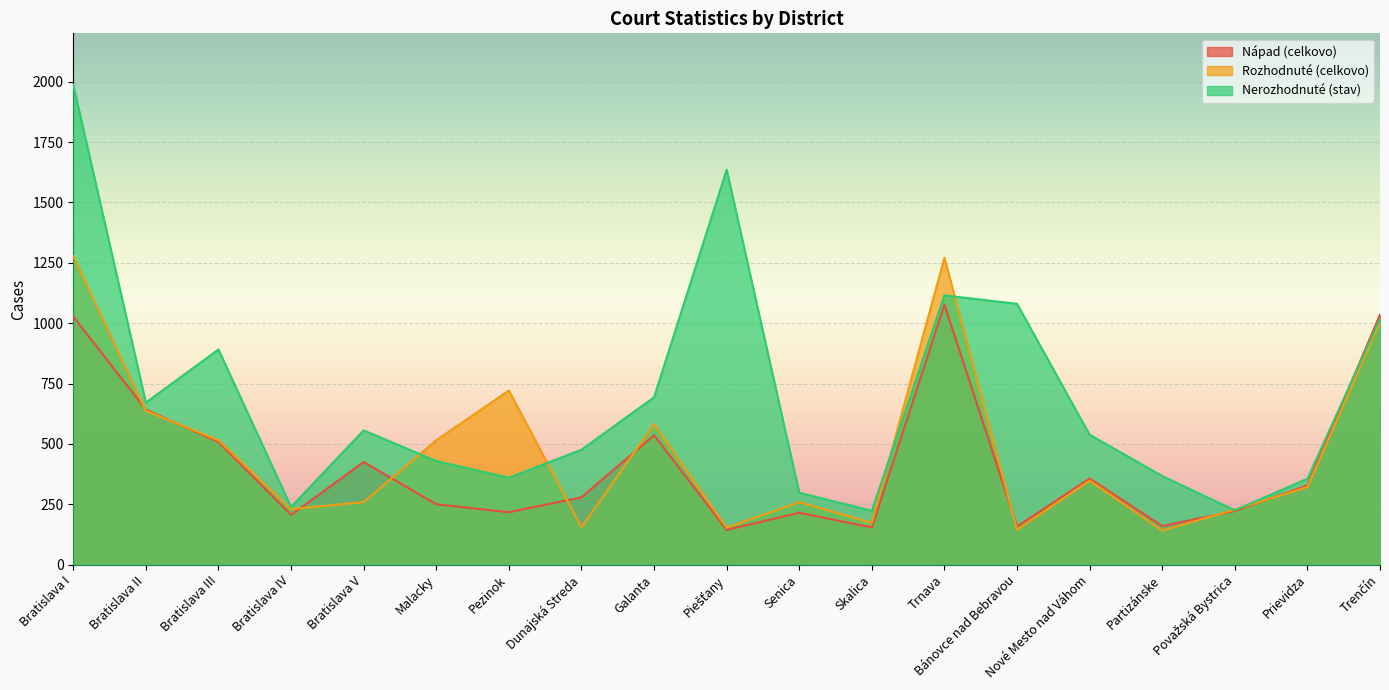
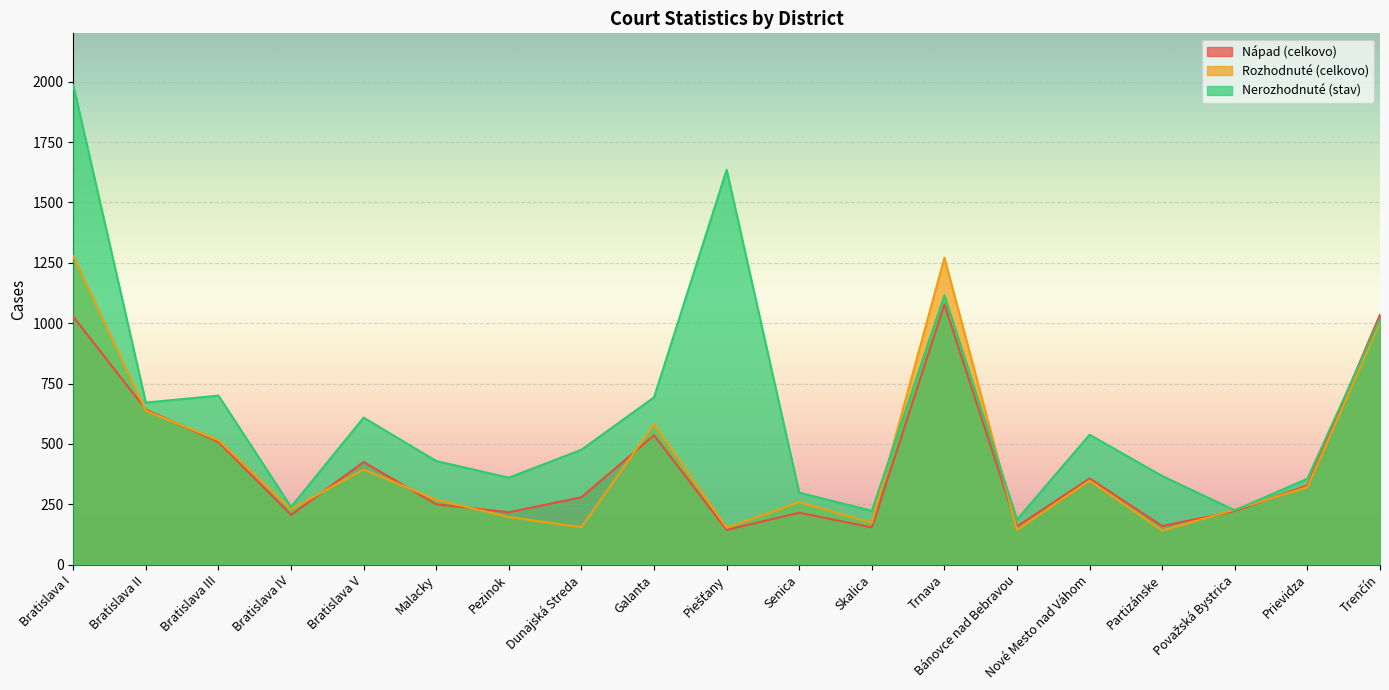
  {
    "Nápad (celkovo)": {
      "Bratislava I": 1030,
      "Bratislava IV": 210,
      "Bratislava V": 430,
      "Malacky": 250,
      "Pezinok": 220,
      "Dunajská Streda": 280,
      "Galanta": 540,
      "Senica": 220,
      "Skalica": 150,
      "Trnava": 1080,
      "Bánovce nad Bebravou": 160,
      "Partizánske": 160,
      "Trenčín": 1040
    },
    "Rozhodnuté (celkovo)": {
      "Bratislava I": 1280,
-     "Bratislava V": 260,
-     "Malacky": 520,
-     "Pezinok": 720,
+     "Bratislava V": 390,
+     "Malacky": 270,
+     "Pezinok": 200,
      "Dunajská Streda": 160,
      "Galanta": 580,
      "Senica": 260,
      "Skalica": 170,
      "Trnava": 1270,
      "Bánovce nad Bebravou": 140,
      "Partizánske": 140,
      "Trenčín": 1000
    },
    "Nerozhodnuté (stav)": {
      "Bratislava I": 1990,
      "Bratislava II": 670,
-     "Bratislava III": 890,
-     "Bratislava V": 560,
+     "Bratislava III": 700,
+     "Bratislava V": 610,
      "Malacky": 430,
      "Pezinok": 360,
      "Dunajská Streda": 480,
      "Galanta": 690,
      "Piešťany": 1640,
      "Senica": 300,
      "Skalica": 220,
      "Trnava": 1120,
-     "Bánovce nad Bebravou": 1080,
+     "Bánovce nad Bebravou": 190,
      "Nové Mesto nad Váhom": 540,
      "Partizánske": 370,
      "Prievidza": 360,
      "Trenčín": 1020
    }
  }
